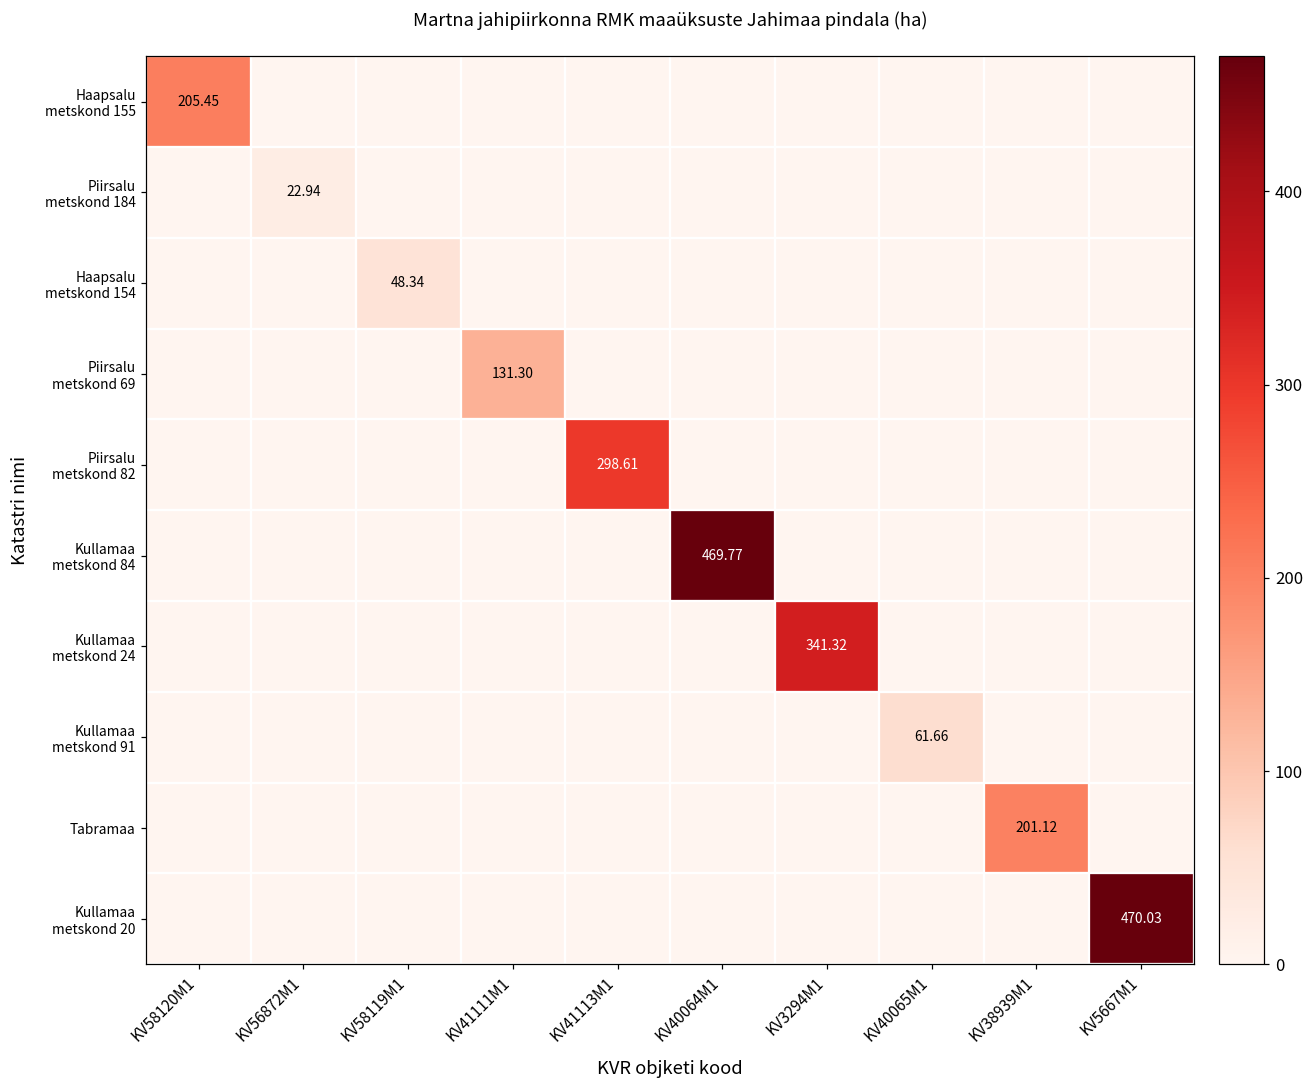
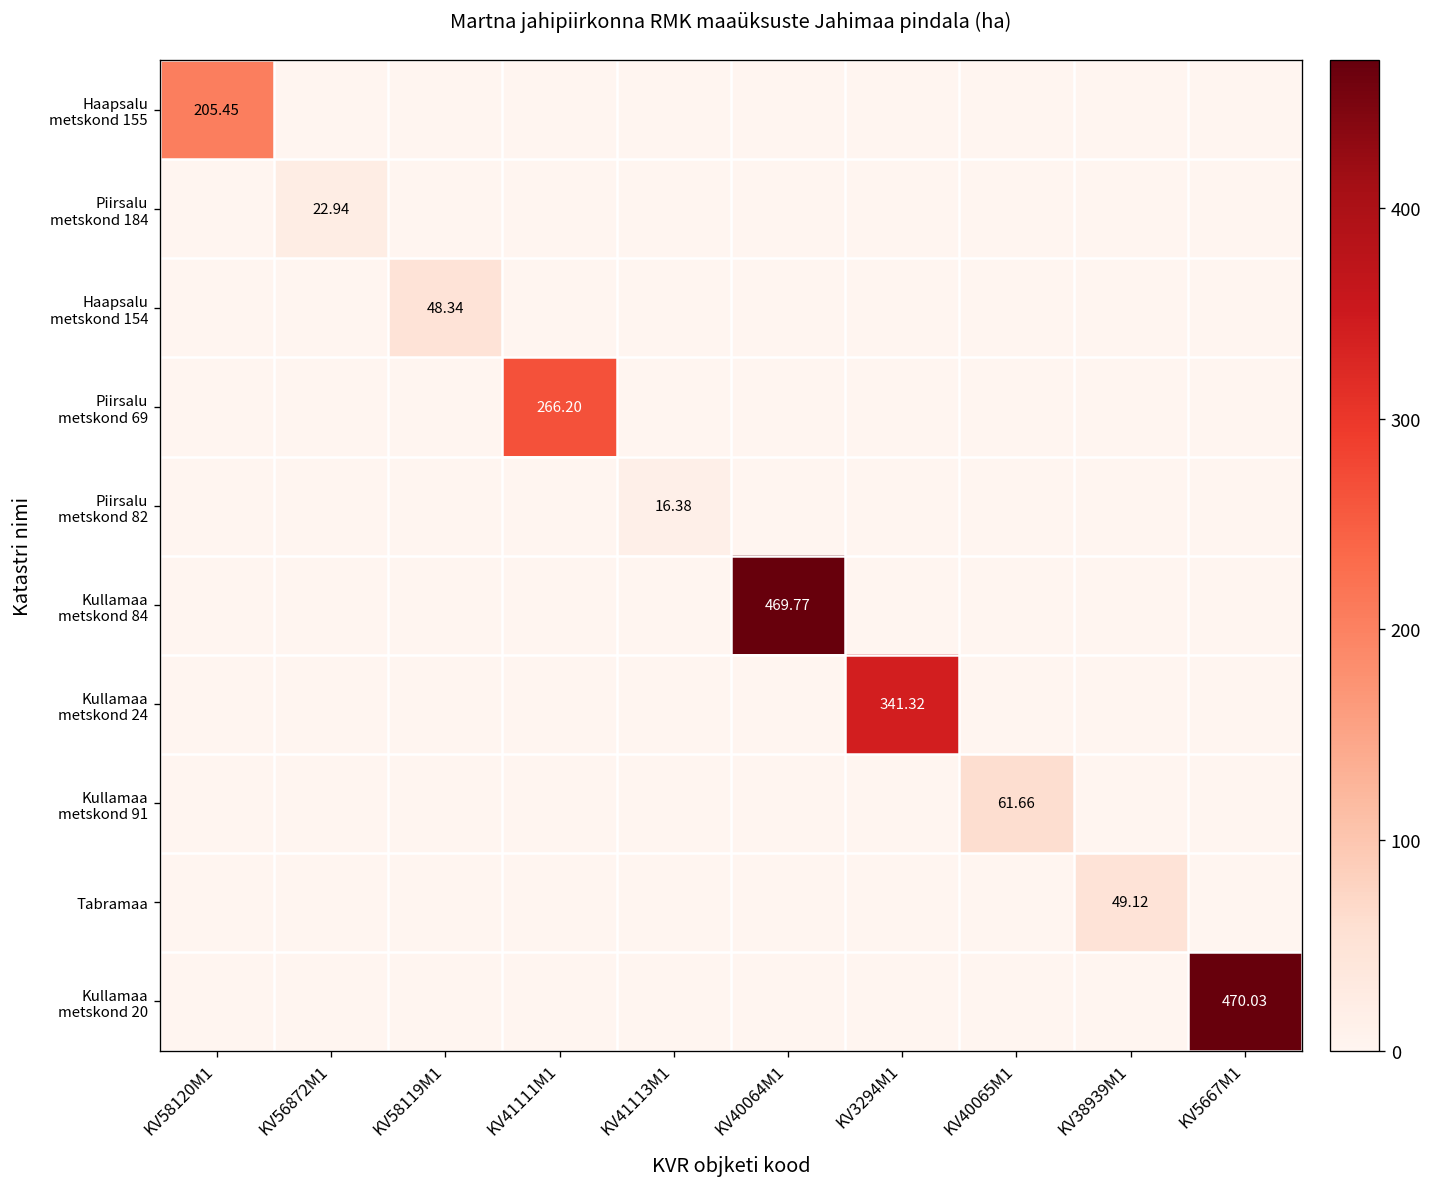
  {
    "Haapsalu metskond 155": {
      "KV58120M1": 205.45
    },
    "Piirsalu metskond 184": {
      "KV56872M1": 22.94
    },
    "Haapsalu metskond 154": {
      "KV58119M1": 48.34
    },
    "Piirsalu metskond 69": {
-     "KV41111M1": 131.30
+     "KV41111M1": 266.20
    },
    "Piirsalu metskond 82": {
-     "KV41113M1": 298.61
+     "KV41113M1": 16.38
    },
    "Kullamaa metskond 84": {
      "KV40064M1": 469.77
    },
    "Kullamaa metskond 24": {
      "KV3294M1": 341.32
    },
    "Kullamaa metskond 91": {
      "KV40065M1": 61.66
    },
    "Tabramaa": {
-     "KV38939M1": 201.12
+     "KV38939M1": 49.12
    },
    "Kullamaa metskond 20": {
      "KV5667M1": 470.03
    }
  }
